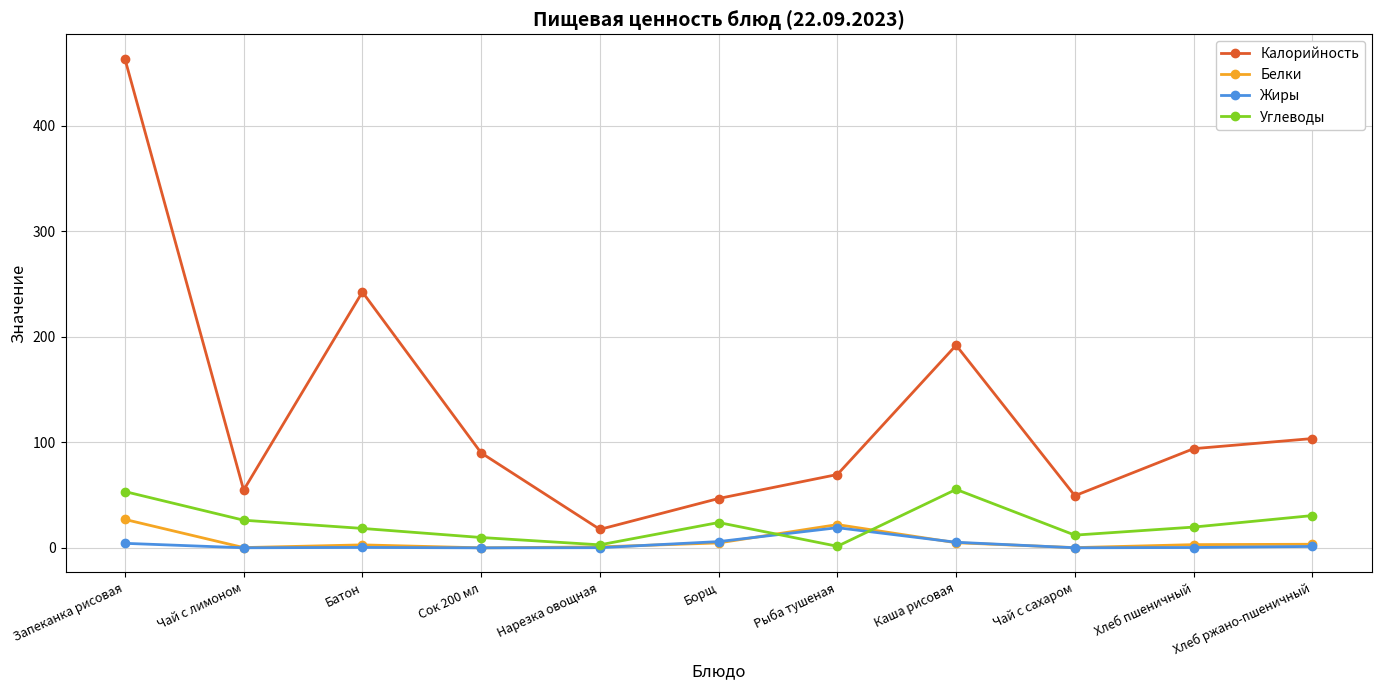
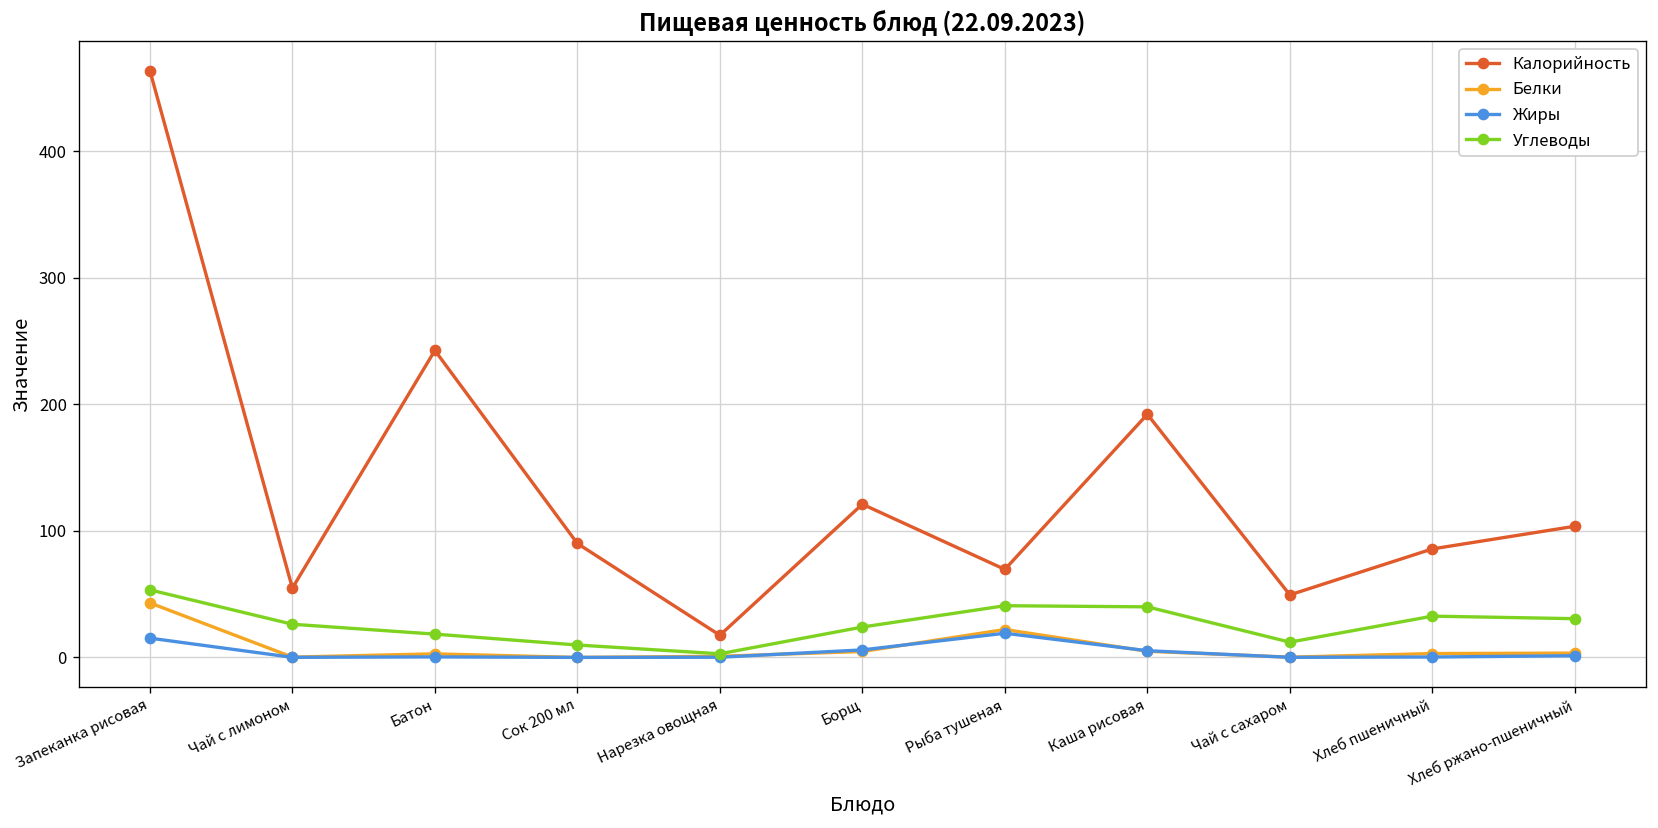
  {
    "Калорийность": {
      "Запеканка рисовая": 464,
      "Чай с лимоном": 55,
      "Батон": 243,
      "Сок 200 мл": 90,
      "Нарезка овощная": 18,
-     "Борщ": 47,
+     "Борщ": 121,
      "Рыба тушеная": 70,
      "Каша рисовая": 192,
      "Чай с сахаром": 49,
-     "Хлеб пшеничный": 94,
+     "Хлеб пшеничный": 86,
      "Хлеб ржано-пшеничный": 104
    },
    "Белки": {
-     "Запеканка рисовая": 27,
+     "Запеканка рисовая": 43,
      "Рыба тушеная": 22,
      "Хлеб пшеничный": 3
    },
    "Жиры": {
-     "Запеканка рисовая": 4,
+     "Запеканка рисовая": 15,
      "Рыба тушеная": 19,
      "Хлеб пшеничный": 0
    },
    "Углеводы": {
      "Запеканка рисовая": 53,
      "Чай с лимоном": 26,
      "Батон": 18,
      "Сок 200 мл": 10,
      "Борщ": 24,
-     "Рыба тушеная": 1,
-     "Каша рисовая": 55,
+     "Рыба тушеная": 41,
+     "Каша рисовая": 40,
      "Чай с сахаром": 12,
-     "Хлеб пшеничный": 20,
+     "Хлеб пшеничный": 33,
      "Хлеб ржано-пшеничный": 31
    }
  }
